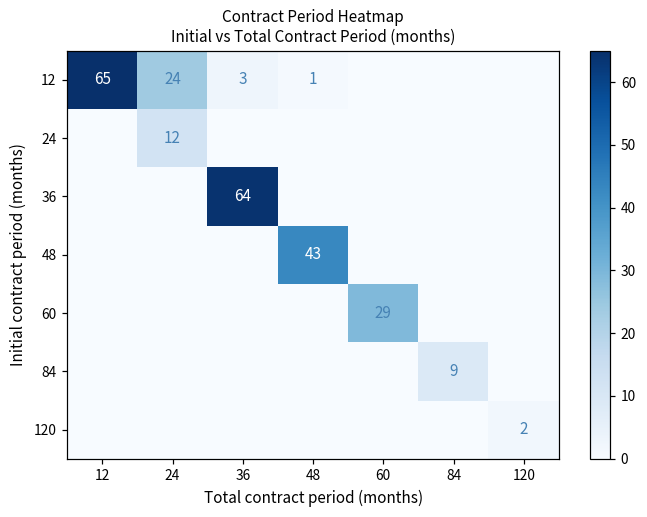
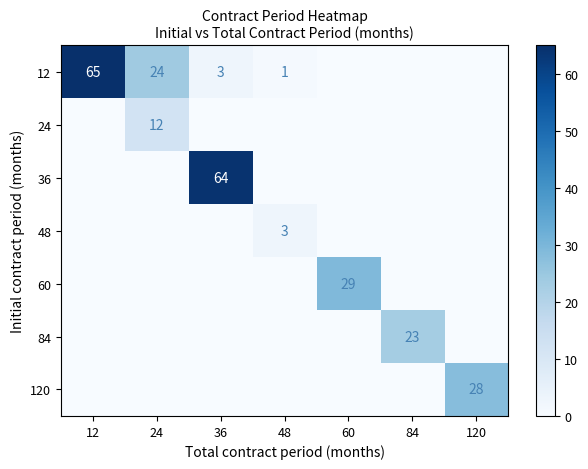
  {
    "12": {
      "12": 65,
      "24": 24,
      "36": 3,
      "48": 1
    },
    "24": {
      "24": 12
    },
    "36": {
      "36": 64
    },
    "48": {
-     "48": 43
+     "48": 3
    },
    "60": {
      "60": 29
    },
    "84": {
-     "84": 9
+     "84": 23
    },
    "120": {
-     "120": 2
+     "120": 28
    }
  }
